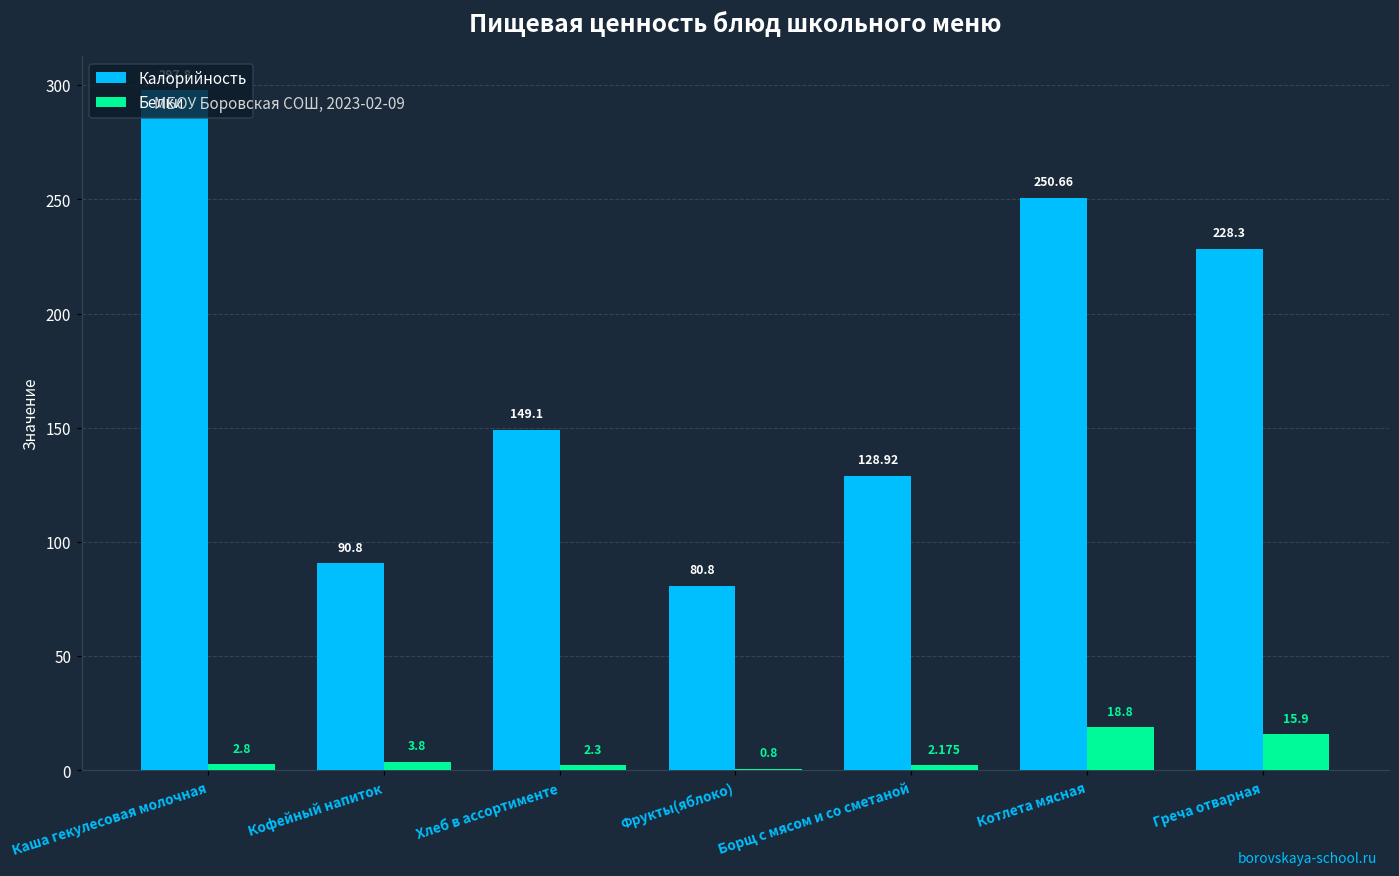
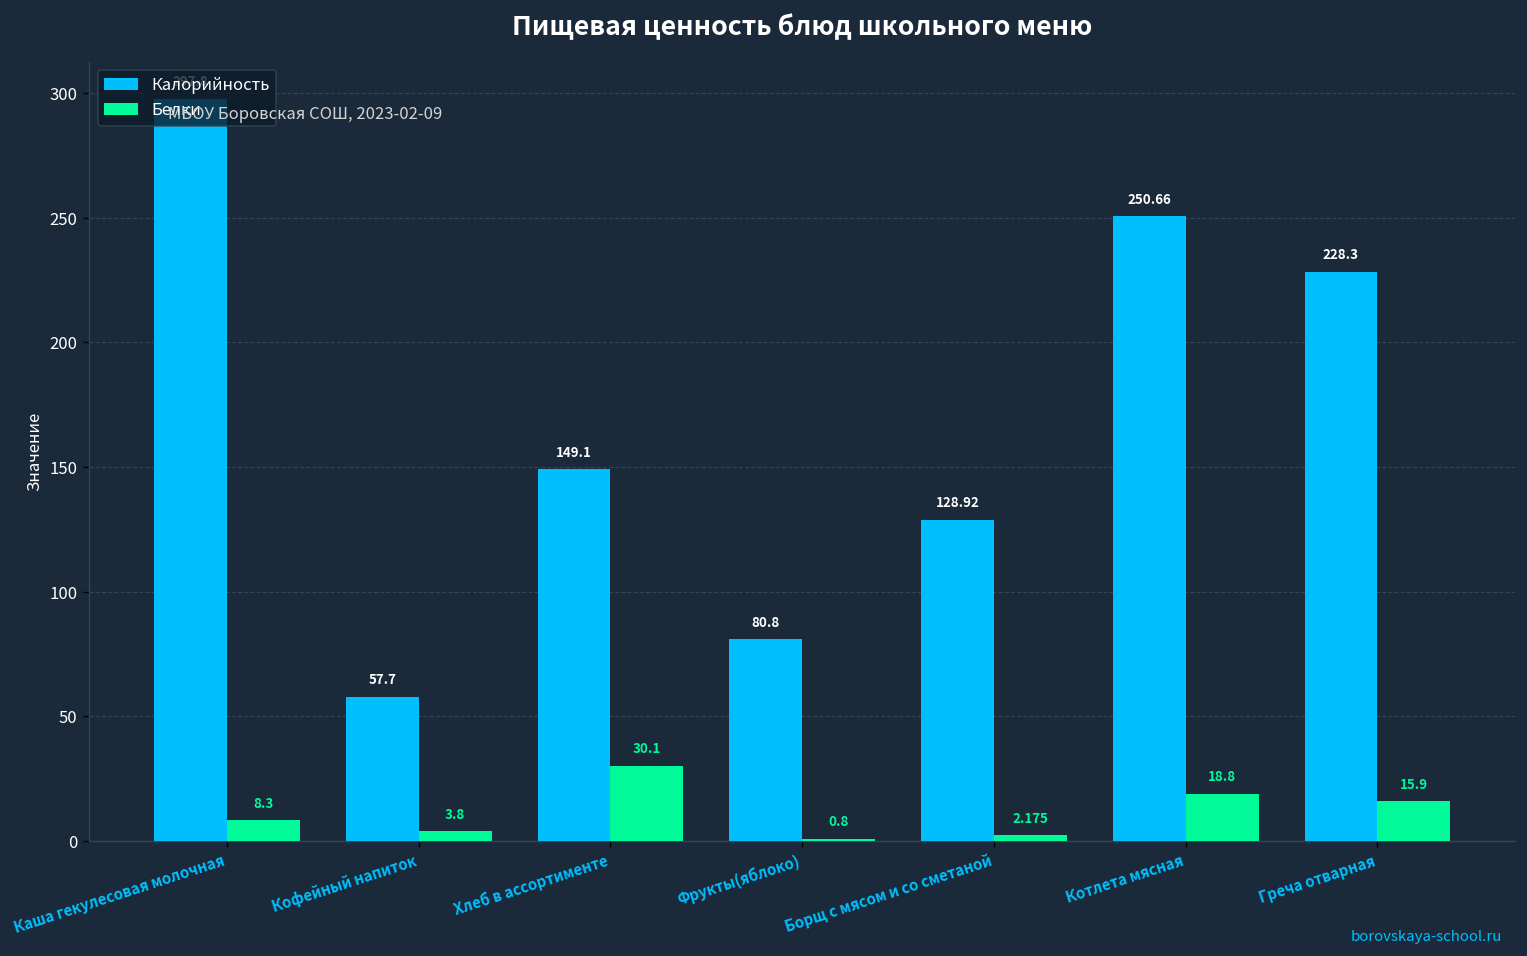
  {
    "Калорийность": {
-     "Кофейный напиток": 90.8,
+     "Кофейный напиток": 57.7,
      "Хлеб в ассортименте": 149.1,
      "Фрукты(яблоко)": 80.8,
      "Борщ с мясом и со сметаной": 128.92,
      "Котлета мясная": 250.66,
      "Греча отварная": 228.3
    },
    "Белки": {
-     "Каша гекулесовая молочная": 2.8,
+     "Каша гекулесовая молочная": 8.3,
      "Кофейный напиток": 3.8,
-     "Хлеб в ассортименте": 2.3,
+     "Хлеб в ассортименте": 30.1,
      "Фрукты(яблоко)": 0.8,
      "Борщ с мясом и со сметаной": 2.175,
      "Котлета мясная": 18.8,
      "Греча отварная": 15.9
    }
  }
